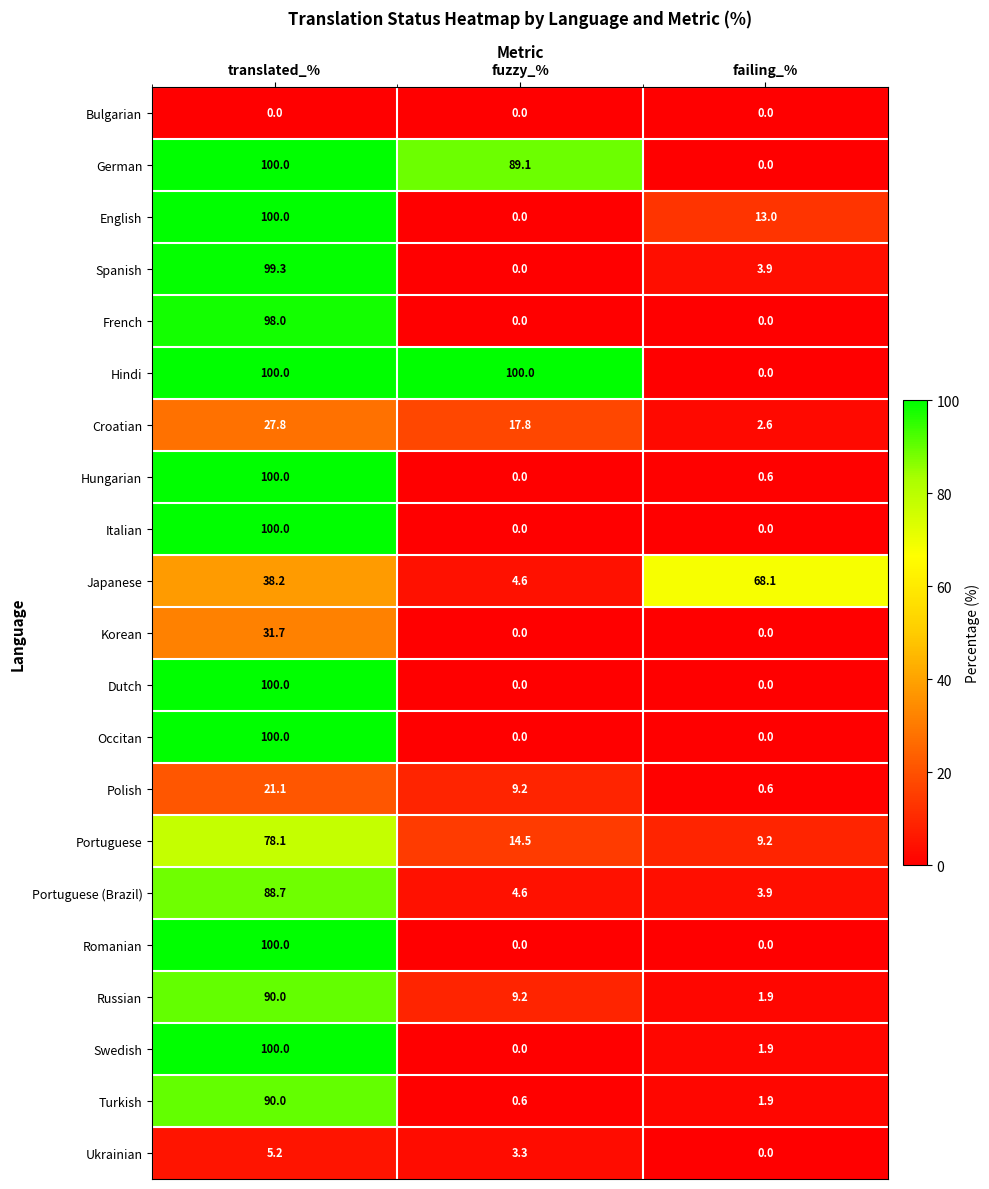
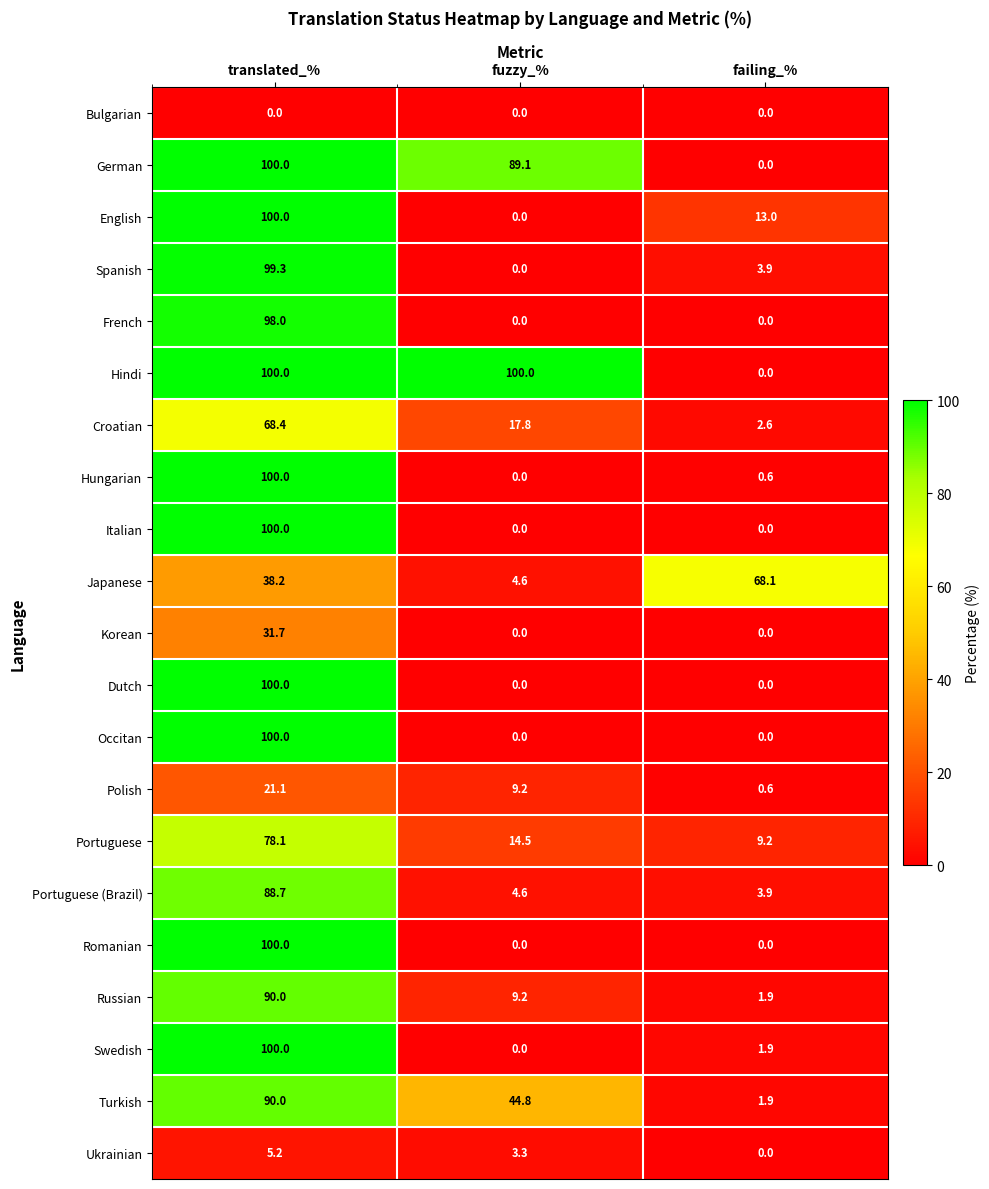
  {
    "Bulgarian": {
      "translated_%": 0.0,
      "fuzzy_%": 0.0,
      "failing_%": 0.0
    },
    "German": {
      "translated_%": 100.0,
      "fuzzy_%": 89.1,
      "failing_%": 0.0
    },
    "English": {
      "translated_%": 100.0,
      "fuzzy_%": 0.0,
      "failing_%": 13.0
    },
    "Spanish": {
      "translated_%": 99.3,
      "fuzzy_%": 0.0,
      "failing_%": 3.9
    },
    "French": {
      "translated_%": 98.0,
      "fuzzy_%": 0.0,
      "failing_%": 0.0
    },
    "Hindi": {
      "translated_%": 100.0,
      "fuzzy_%": 100.0,
      "failing_%": 0.0
    },
    "Croatian": {
-     "translated_%": 27.8,
+     "translated_%": 68.4,
      "fuzzy_%": 17.8,
      "failing_%": 2.6
    },
    "Hungarian": {
      "translated_%": 100.0,
      "fuzzy_%": 0.0,
      "failing_%": 0.6
    },
    "Italian": {
      "translated_%": 100.0,
      "fuzzy_%": 0.0,
      "failing_%": 0.0
    },
    "Japanese": {
      "translated_%": 38.2,
      "fuzzy_%": 4.6,
      "failing_%": 68.1
    },
    "Korean": {
      "translated_%": 31.7,
      "fuzzy_%": 0.0,
      "failing_%": 0.0
    },
    "Dutch": {
      "translated_%": 100.0,
      "fuzzy_%": 0.0,
      "failing_%": 0.0
    },
    "Occitan": {
      "translated_%": 100.0,
      "fuzzy_%": 0.0,
      "failing_%": 0.0
    },
    "Polish": {
      "translated_%": 21.1,
      "fuzzy_%": 9.2,
      "failing_%": 0.6
    },
    "Portuguese": {
      "translated_%": 78.1,
      "fuzzy_%": 14.5,
      "failing_%": 9.2
    },
    "Portuguese (Brazil)": {
      "translated_%": 88.7,
      "fuzzy_%": 4.6,
      "failing_%": 3.9
    },
    "Romanian": {
      "translated_%": 100.0,
      "fuzzy_%": 0.0,
      "failing_%": 0.0
    },
    "Russian": {
      "translated_%": 90.0,
      "fuzzy_%": 9.2,
      "failing_%": 1.9
    },
    "Swedish": {
      "translated_%": 100.0,
      "fuzzy_%": 0.0,
      "failing_%": 1.9
    },
    "Turkish": {
      "translated_%": 90.0,
-     "fuzzy_%": 0.6,
+     "fuzzy_%": 44.8,
      "failing_%": 1.9
    },
    "Ukrainian": {
      "translated_%": 5.2,
      "fuzzy_%": 3.3,
      "failing_%": 0.0
    }
  }
